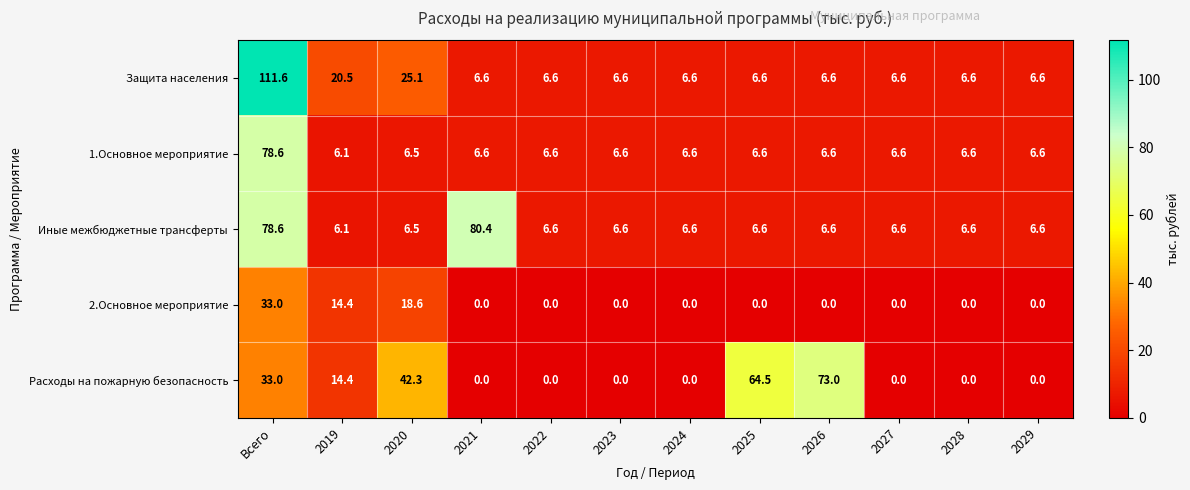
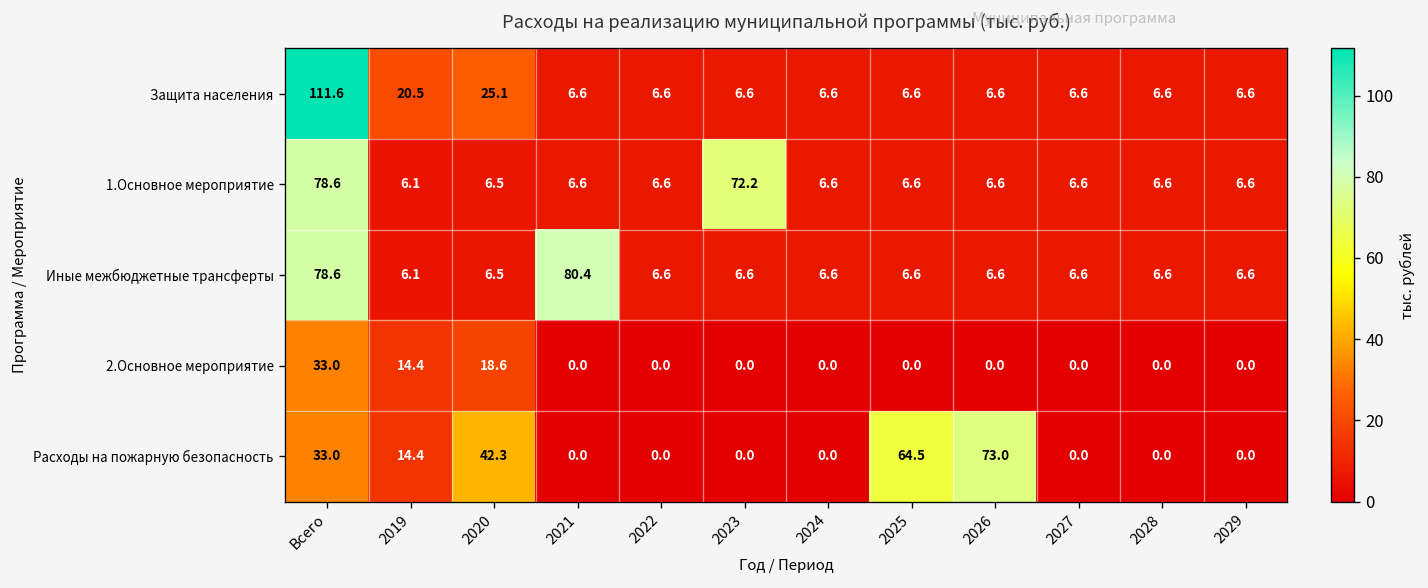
  {
    "Защита населения": {
      "Всего": 111.6,
      "2019": 20.5,
      "2020": 25.1,
      "2021": 6.6,
      "2022": 6.6,
      "2023": 6.6,
      "2024": 6.6,
      "2025": 6.6,
      "2026": 6.6,
      "2027": 6.6,
      "2028": 6.6,
      "2029": 6.6
    },
    "1.Основное мероприятие": {
      "Всего": 78.6,
      "2019": 6.1,
      "2020": 6.5,
      "2021": 6.6,
      "2022": 6.6,
-     "2023": 6.6,
+     "2023": 72.2,
      "2024": 6.6,
      "2025": 6.6,
      "2026": 6.6,
      "2027": 6.6,
      "2028": 6.6,
      "2029": 6.6
    },
    "Иные межбюджетные трансферты": {
      "Всего": 78.6,
      "2019": 6.1,
      "2020": 6.5,
      "2021": 80.4,
      "2022": 6.6,
      "2023": 6.6,
      "2024": 6.6,
      "2025": 6.6,
      "2026": 6.6,
      "2027": 6.6,
      "2028": 6.6,
      "2029": 6.6
    },
    "2.Основное мероприятие": {
      "Всего": 33.0,
      "2019": 14.4,
      "2020": 18.6,
      "2021": 0.0,
      "2022": 0.0,
      "2023": 0.0,
      "2024": 0.0,
      "2025": 0.0,
      "2026": 0.0,
      "2027": 0.0,
      "2028": 0.0,
      "2029": 0.0
    },
    "Расходы на пожарную безопасность": {
      "Всего": 33.0,
      "2019": 14.4,
      "2020": 42.3,
      "2021": 0.0,
      "2022": 0.0,
      "2023": 0.0,
      "2024": 0.0,
      "2025": 64.5,
      "2026": 73.0,
      "2027": 0.0,
      "2028": 0.0,
      "2029": 0.0
    }
  }
